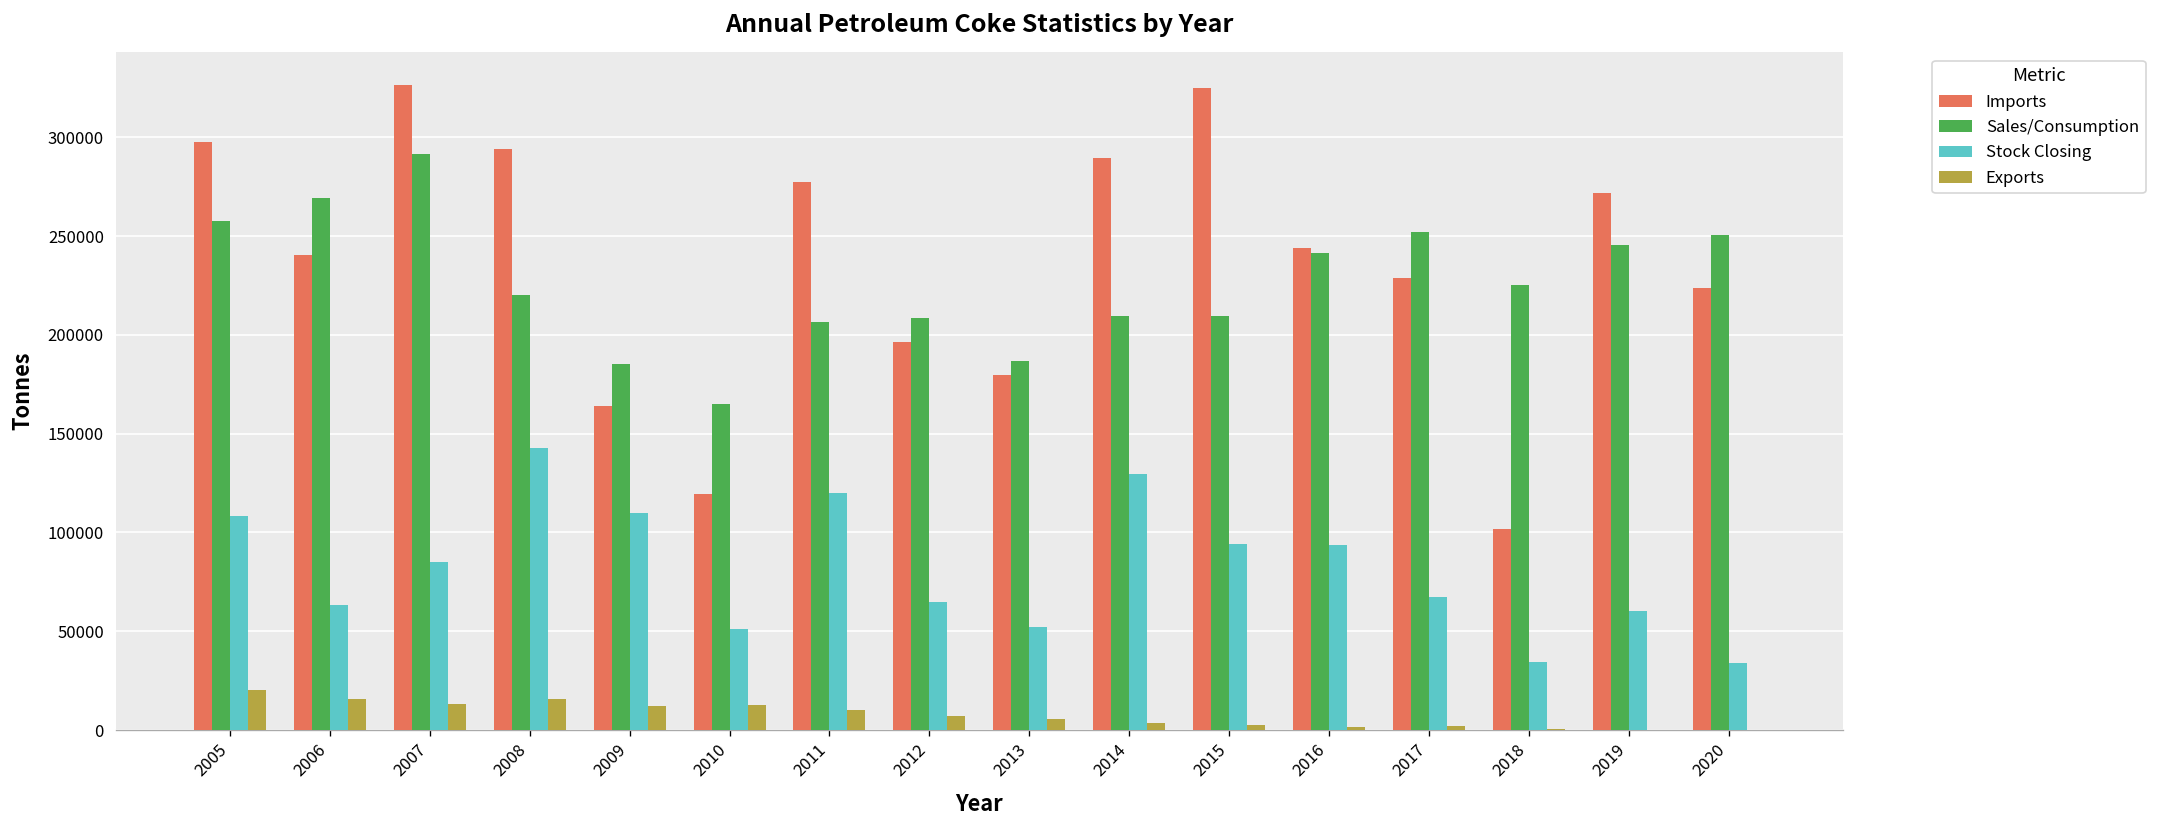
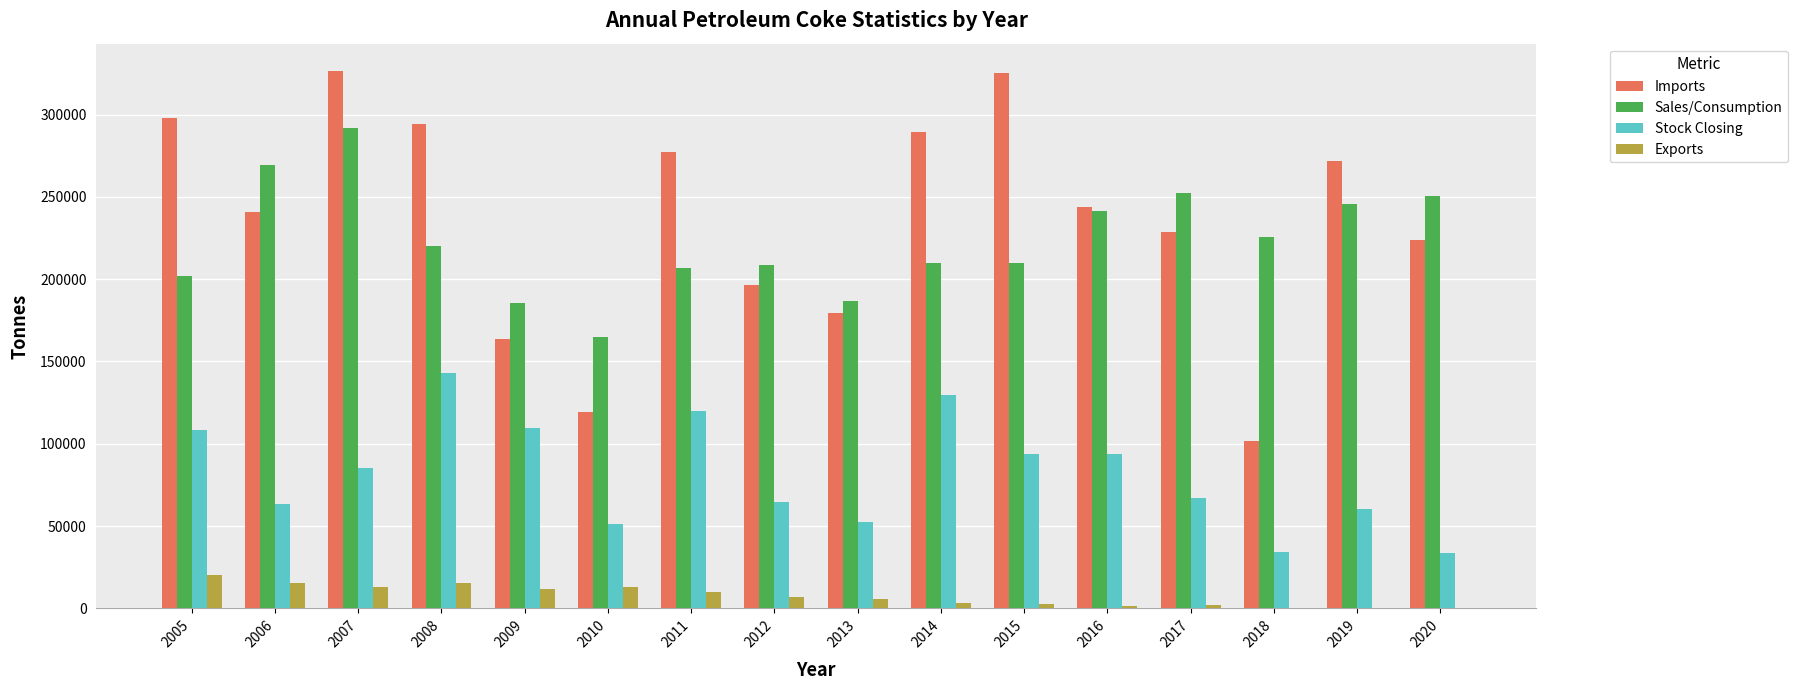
  {
    "Imports": {
      "2005": 298000,
      "2006": 240000,
      "2007": 327000,
      "2008": 294000,
      "2009": 164000,
      "2010": 119000,
      "2011": 277000,
      "2012": 196000,
      "2013": 180000,
      "2014": 289000,
      "2015": 325000,
      "2016": 244000,
      "2017": 229000,
      "2018": 102000,
      "2019": 272000,
      "2020": 224000
    },
    "Sales/Consumption": {
-     "2005": 257000,
+     "2005": 202000,
      "2006": 270000,
      "2007": 292000,
      "2008": 220000,
      "2009": 185000,
      "2010": 165000,
      "2011": 207000,
      "2012": 209000,
      "2013": 187000,
      "2014": 210000,
      "2015": 210000,
      "2016": 242000,
      "2017": 252000,
      "2018": 225000,
      "2019": 246000,
      "2020": 251000
    },
    "Stock Closing": {
      "2005": 108000,
      "2006": 64000,
      "2007": 85000,
      "2008": 143000,
      "2009": 110000,
      "2010": 51000,
      "2011": 120000,
      "2012": 65000,
      "2013": 52000,
      "2014": 129000,
      "2015": 94000,
      "2016": 94000,
      "2017": 67000,
      "2018": 34000,
      "2019": 60000,
      "2020": 34000
    },
    "Exports": {
      "2005": 20000,
      "2006": 16000,
      "2007": 13000,
      "2008": 15000,
      "2009": 12000,
      "2010": 13000,
      "2011": 10000,
      "2012": 7000,
      "2013": 6000,
      "2014": 4000,
      "2015": 3000,
      "2017": 2000,
      "2019": 0
    }
  }
